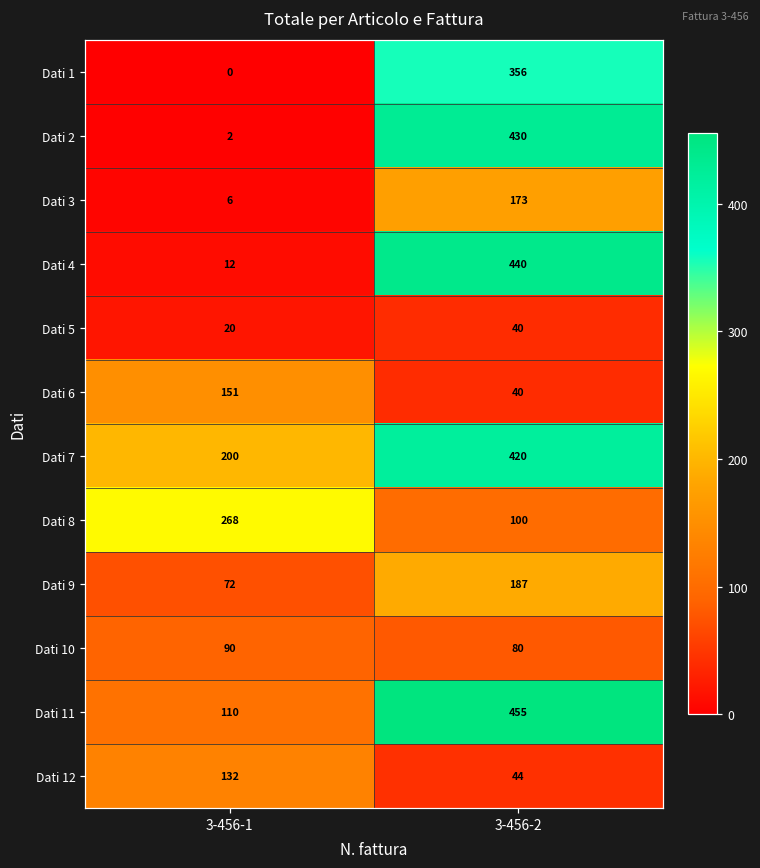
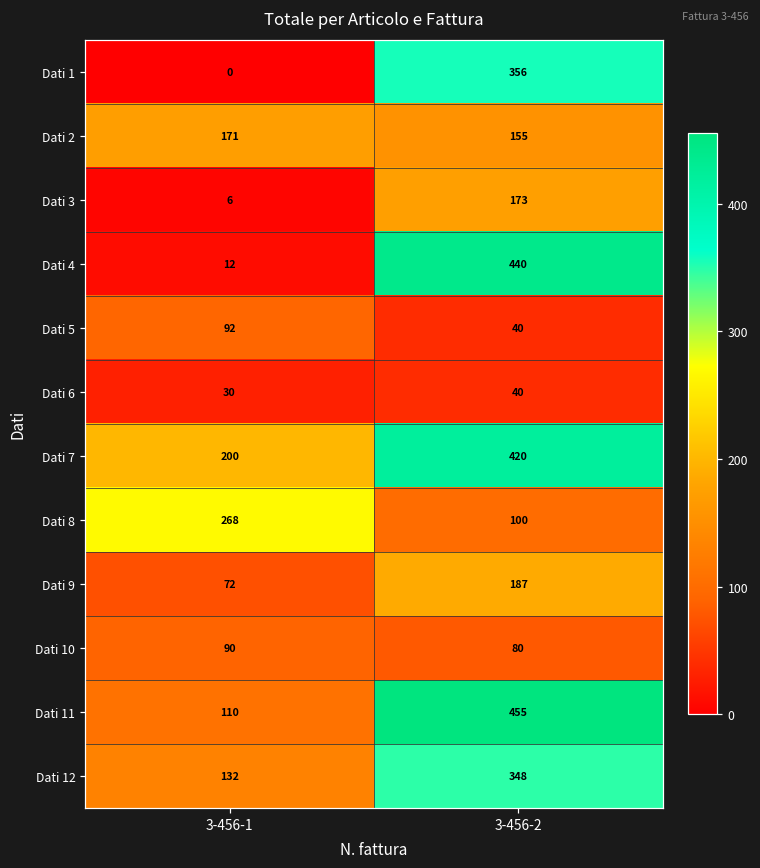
  {
    "Dati 1": {
      "3-456-1": 0,
      "3-456-2": 356
    },
    "Dati 2": {
-     "3-456-1": 2,
-     "3-456-2": 430
+     "3-456-1": 171,
+     "3-456-2": 155
    },
    "Dati 3": {
      "3-456-1": 6,
      "3-456-2": 173
    },
    "Dati 4": {
      "3-456-1": 12,
      "3-456-2": 440
    },
    "Dati 5": {
-     "3-456-1": 20,
+     "3-456-1": 92,
      "3-456-2": 40
    },
    "Dati 6": {
-     "3-456-1": 151,
+     "3-456-1": 30,
      "3-456-2": 40
    },
    "Dati 7": {
      "3-456-1": 200,
      "3-456-2": 420
    },
    "Dati 8": {
      "3-456-1": 268,
      "3-456-2": 100
    },
    "Dati 9": {
      "3-456-1": 72,
      "3-456-2": 187
    },
    "Dati 10": {
      "3-456-1": 90,
      "3-456-2": 80
    },
    "Dati 11": {
      "3-456-1": 110,
      "3-456-2": 455
    },
    "Dati 12": {
      "3-456-1": 132,
-     "3-456-2": 44
+     "3-456-2": 348
    }
  }
